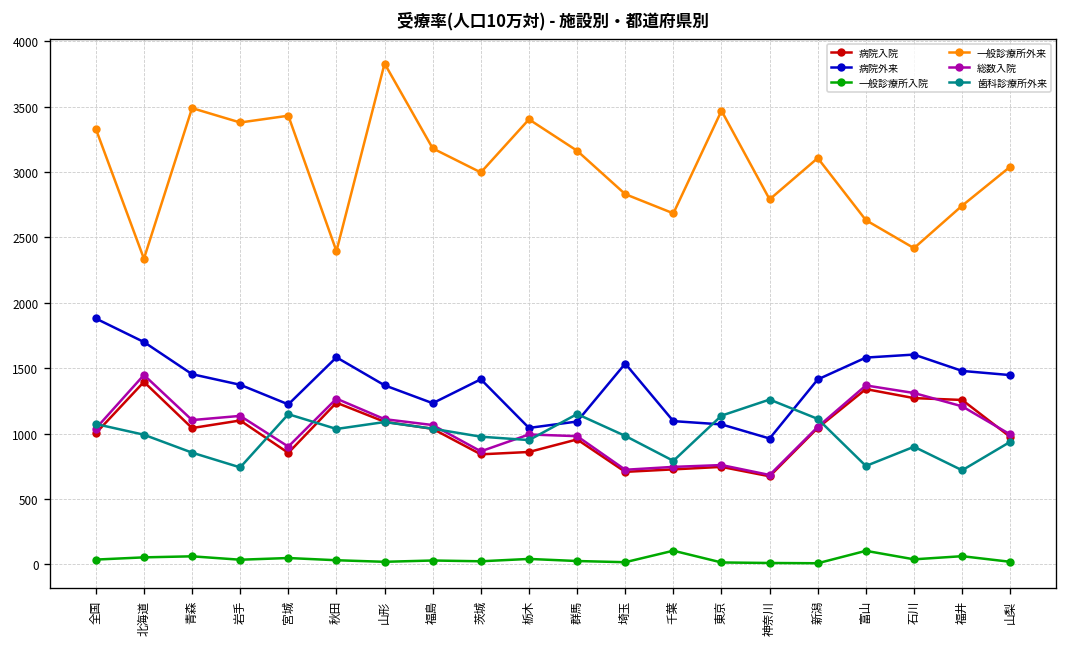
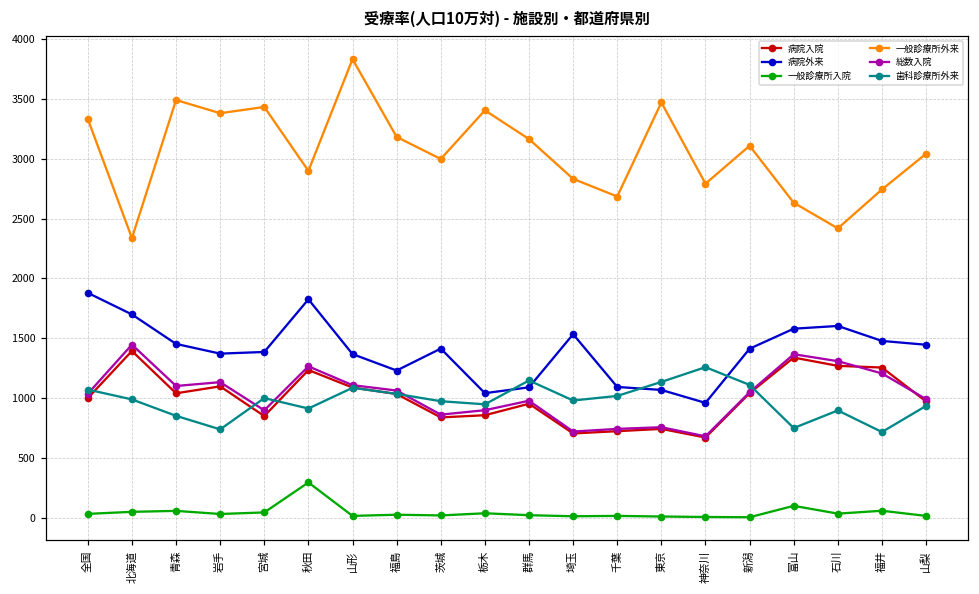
  {
    "病院入院": {
      "全国": 1000,
      "北海道": 1400,
      "青森": 1040,
      "岩手": 1100,
      "宮城": 850,
      "秋田": 1240,
      "栃木": 860,
      "群馬": 960,
      "富山": 1340,
      "石川": 1270,
      "福井": 1260
    },
    "病院外来": {
      "全国": 1880,
      "北海道": 1700,
      "青森": 1450,
      "岩手": 1370,
-     "宮城": 1220,
-     "秋田": 1580,
+     "宮城": 1390,
+     "秋田": 1830,
      "山形": 1370,
      "福島": 1230,
      "茨城": 1420,
      "栃木": 1040,
      "群馬": 1090,
      "埼玉": 1540,
      "千葉": 1100,
      "東京": 1070,
      "神奈川": 960,
      "新潟": 1410,
      "富山": 1580,
      "石川": 1600,
      "福井": 1480,
      "山梨": 1450
    },
    "一般診療所入院": {
      "全国": 40,
      "北海道": 50,
      "青森": 60,
      "岩手": 40,
      "宮城": 50,
-     "秋田": 30,
+     "秋田": 300,
      "山形": 20,
      "福島": 30,
      "茨城": 20,
      "栃木": 40,
      "群馬": 30,
      "埼玉": 20,
-     "千葉": 100,
+     "千葉": 20,
      "東京": 10,
      "神奈川": 10,
      "新潟": 10,
      "富山": 100,
      "石川": 40,
      "福井": 60,
      "山梨": 20
    },
    "一般診療所外来": {
      "全国": 3330,
      "北海道": 2340,
      "青森": 3490,
      "岩手": 3380,
      "宮城": 3430,
-     "秋田": 2400,
+     "秋田": 2900,
      "山形": 3830,
      "福島": 3180,
      "茨城": 3000,
      "栃木": 3400,
      "群馬": 3160,
      "埼玉": 2830,
      "千葉": 2680,
      "東京": 3470,
      "神奈川": 2790,
      "新潟": 3110,
      "富山": 2630,
      "石川": 2420,
      "福井": 2740,
      "山梨": 3040
    },
    "総数入院": {
      "全国": 1040,
      "北海道": 1450,
      "青森": 1100,
      "岩手": 1140,
      "宮城": 900,
      "秋田": 1270,
      "福島": 1070,
-     "栃木": 990,
+     "栃木": 900,
      "群馬": 980,
      "富山": 1370,
      "石川": 1310,
      "福井": 1210
    },
    "歯科診療所外来": {
      "全国": 1070,
      "北海道": 990,
      "青森": 850,
      "岩手": 740,
-     "宮城": 1150,
-     "秋田": 1040,
+     "宮城": 1000,
+     "秋田": 920,
      "茨城": 980,
      "栃木": 950,
      "群馬": 1150,
      "埼玉": 980,
-     "千葉": 790,
+     "千葉": 1020,
      "東京": 1140,
      "神奈川": 1260,
      "新潟": 1110,
      "富山": 750,
      "石川": 900,
      "福井": 720,
      "山梨": 940
    }
  }
